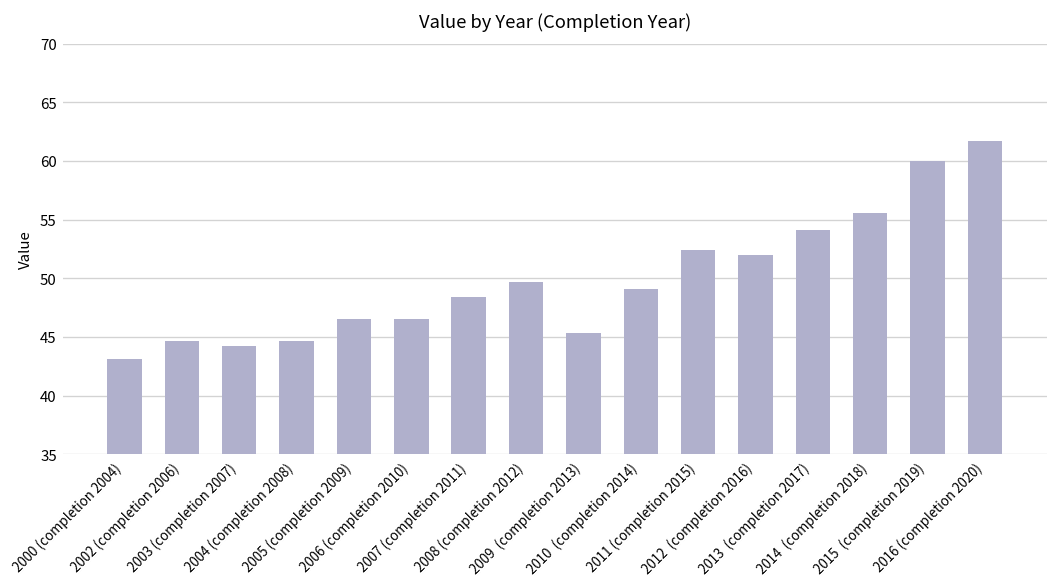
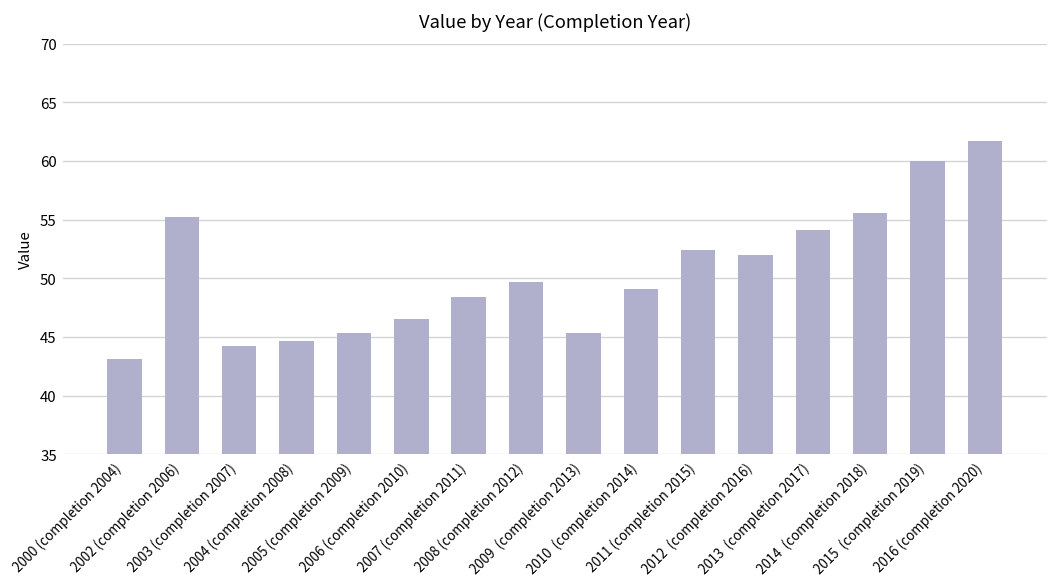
  {
    "2000 (completion 2004)": 43,
-   "2002 (completion 2006)": 45,
+   "2002 (completion 2006)": 55,
    "2003 (completion 2007)": 44,
    "2004 (completion 2008)": 45,
-   "2005 (completion 2009)": 47,
+   "2005 (completion 2009)": 45,
    "2006 (completion 2010)": 47,
    "2007 (completion 2011)": 48,
    "2008 (completion 2012)": 50,
    "2009 (completion 2013)": 45,
    "2010 (completion 2014)": 49,
    "2011 (completion 2015)": 52,
    "2012 (completion 2016)": 52,
    "2013 (completion 2017)": 54,
    "2014 (completion 2018)": 56,
    "2015 (completion 2019)": 60,
    "2016 (completion 2020)": 62
  }
